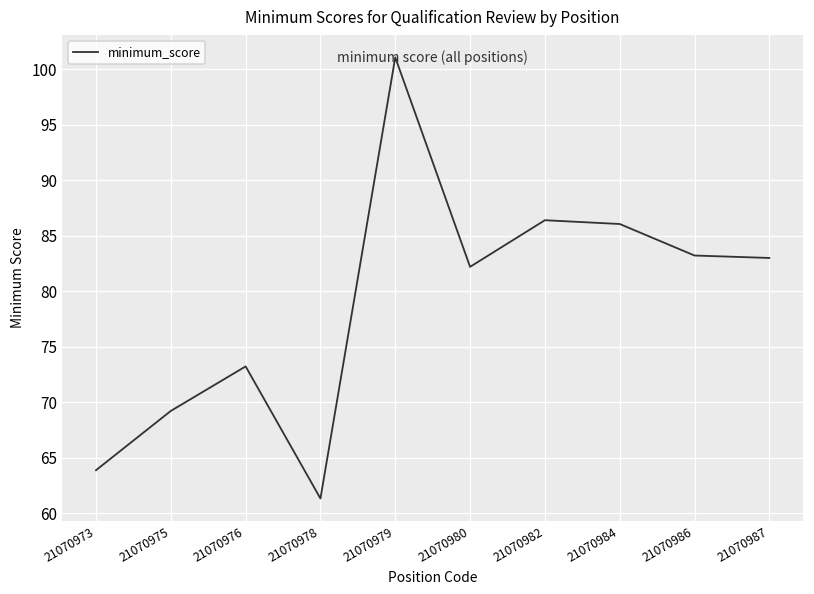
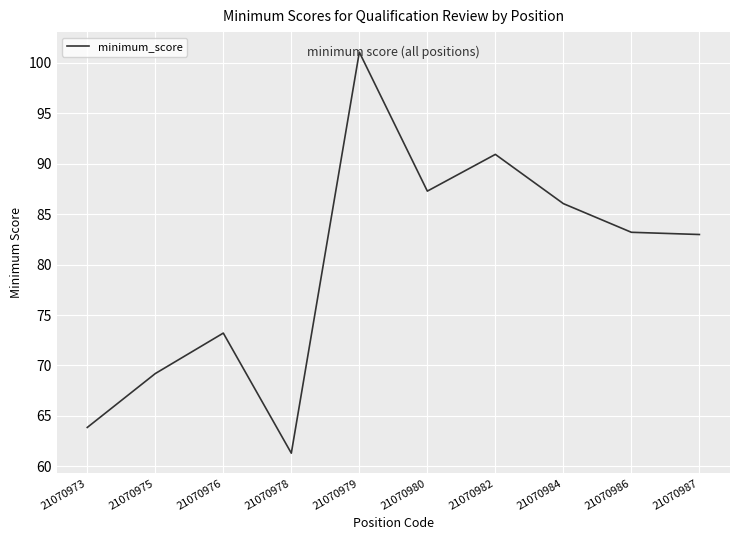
  {
    "21070973": 63.9,
    "21070975": 69.2,
    "21070976": 73.2,
    "21070978": 61.3,
    "21070979": 101.1,
-   "21070980": 82.2,
-   "21070982": 86.4,
+   "21070980": 87.3,
+   "21070982": 90.9,
    "21070984": 86.0,
    "21070986": 83.2,
    "21070987": 83.0
  }
